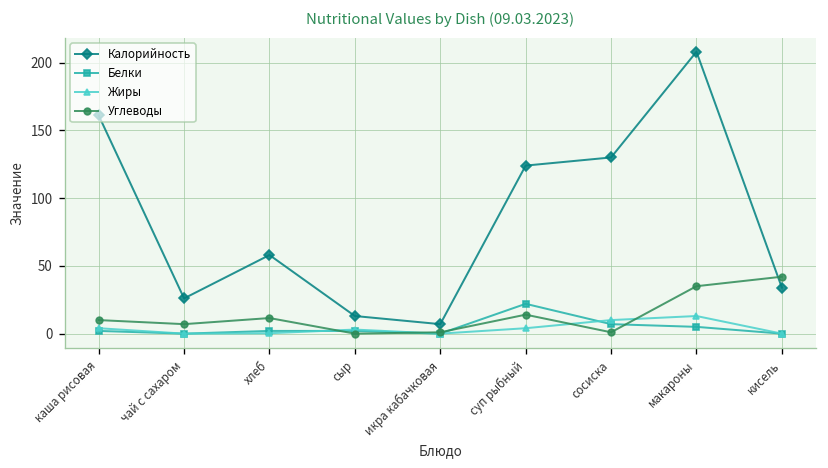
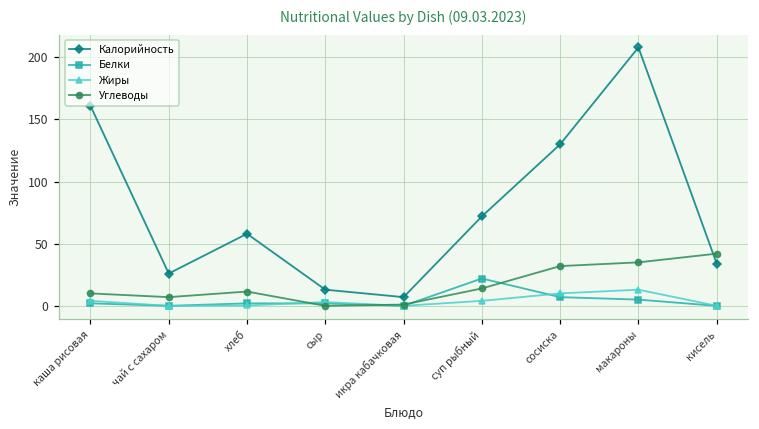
  {
    "Калорийность": {
      "чай с сахаром": 26,
      "хлеб": 58,
      "сыр": 13,
      "икра кабачковая": 7,
-     "суп рыбный": 124,
+     "суп рыбный": 72,
      "сосиска": 130,
      "макароны": 208,
      "кисель": 34
    },
    "Белки": {
      "суп рыбный": 22,
      "сосиска": 7,
      "макароны": 5
    },
    "Жиры": {
      "суп рыбный": 4,
      "сосиска": 10,
      "макароны": 13
    },
    "Углеводы": {
      "каша рисовая": 10,
      "чай с сахаром": 7,
      "хлеб": 12,
      "суп рыбный": 14,
-     "сосиска": 1,
+     "сосиска": 32,
      "макароны": 35,
      "кисель": 42
    }
  }
